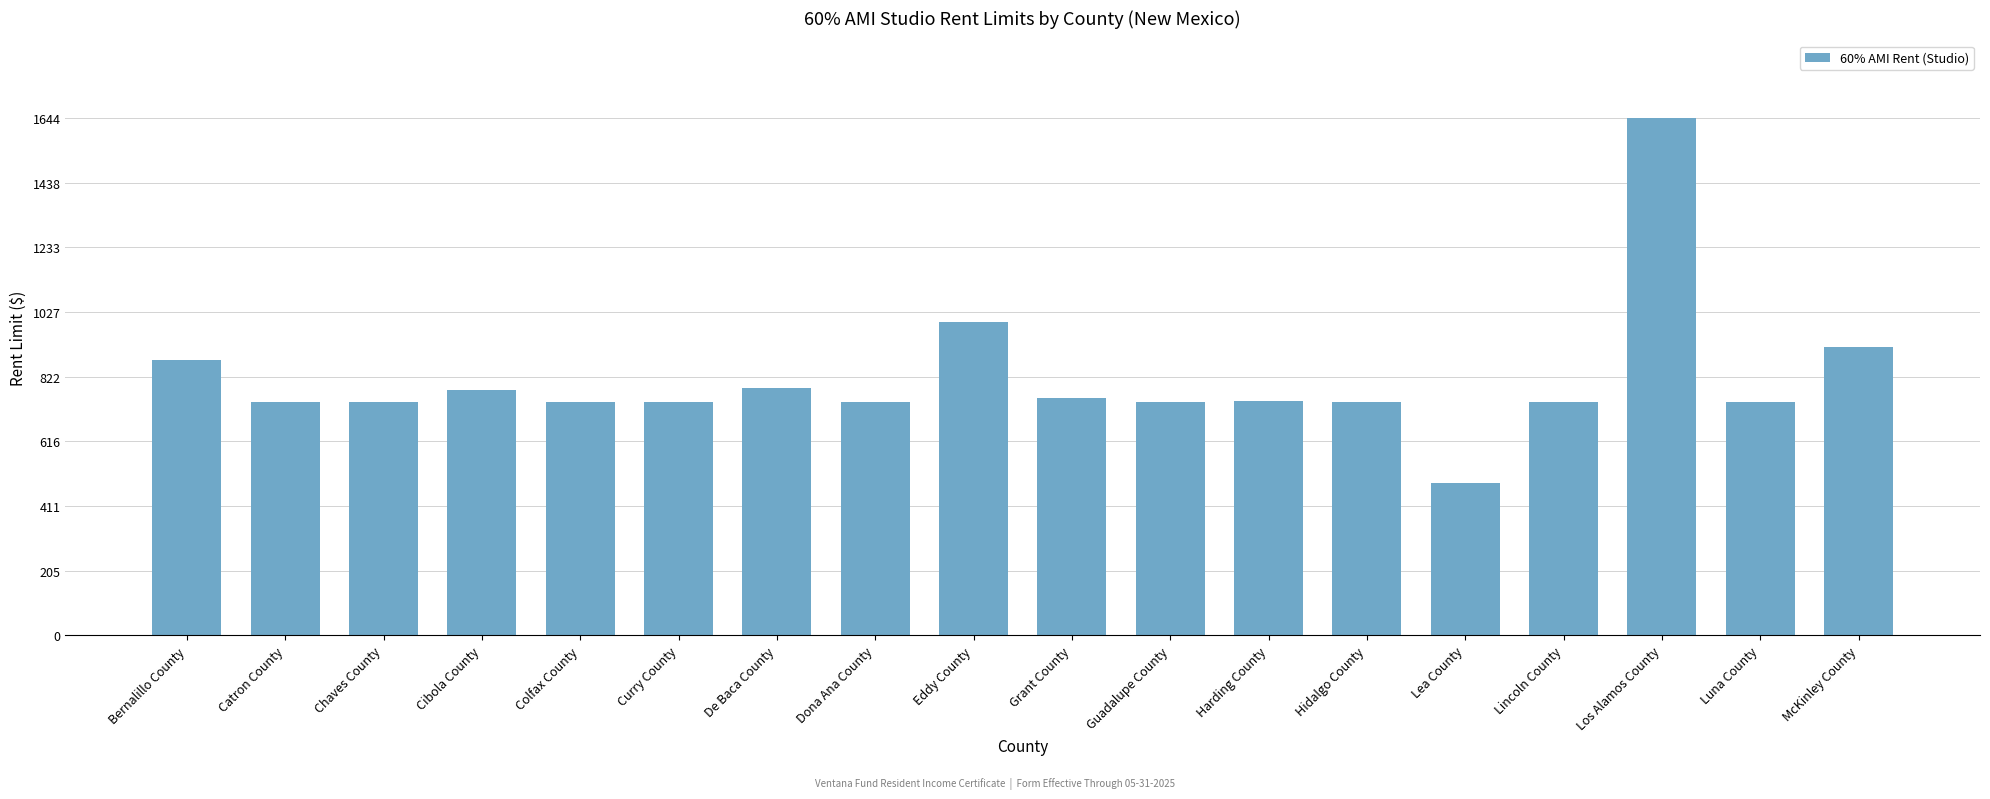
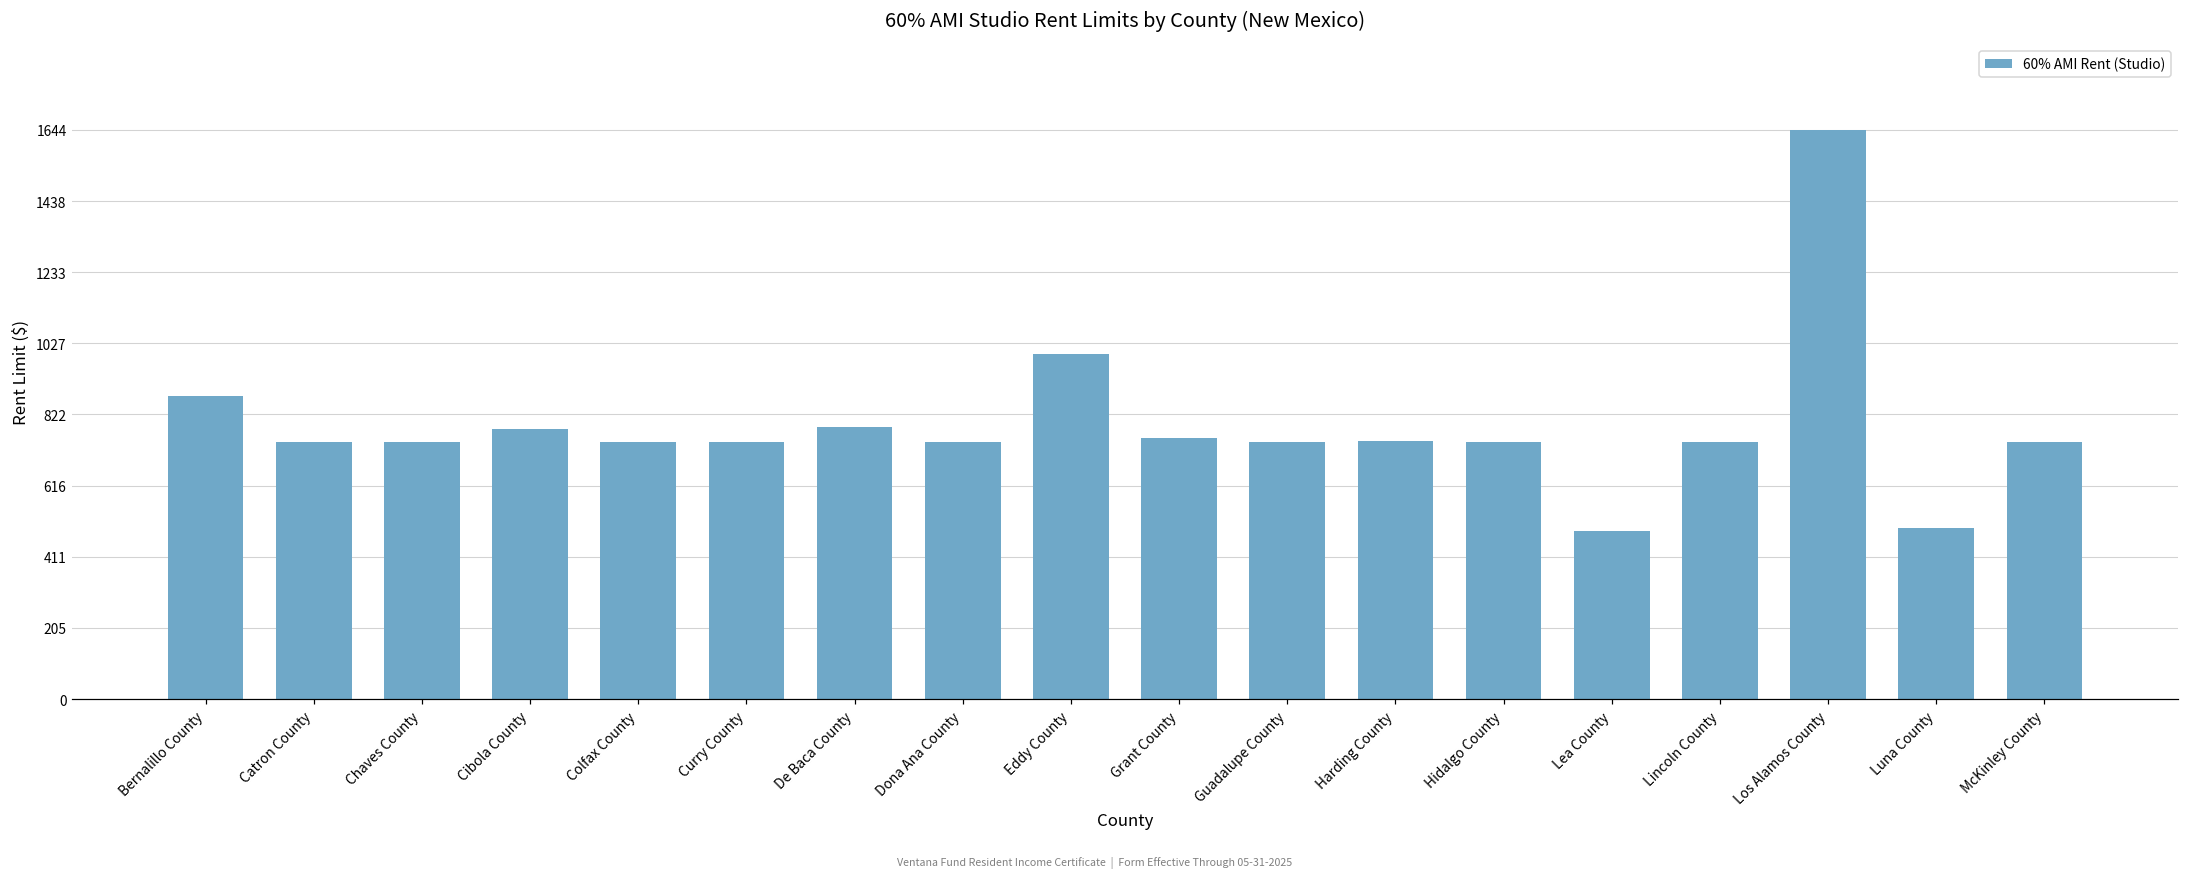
  {
    "Bernalillo County": 880,
    "Catron County": 740,
    "Chaves County": 740,
    "Cibola County": 780,
    "Colfax County": 740,
    "Curry County": 740,
    "De Baca County": 790,
    "Dona Ana County": 740,
    "Eddy County": 1000,
    "Grant County": 750,
    "Guadalupe County": 740,
    "Harding County": 750,
    "Hidalgo County": 740,
    "Lea County": 490,
    "Lincoln County": 740,
    "Los Alamos County": 1640,
-   "Luna County": 740,
-   "McKinley County": 920
+   "Luna County": 500,
+   "McKinley County": 740
  }
